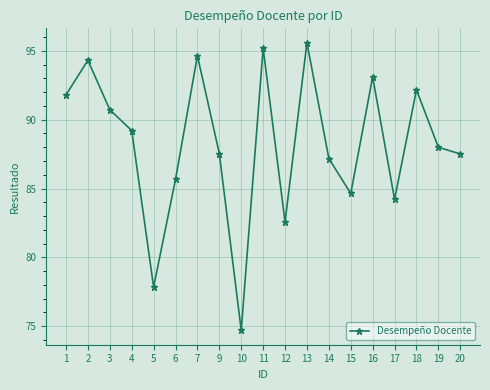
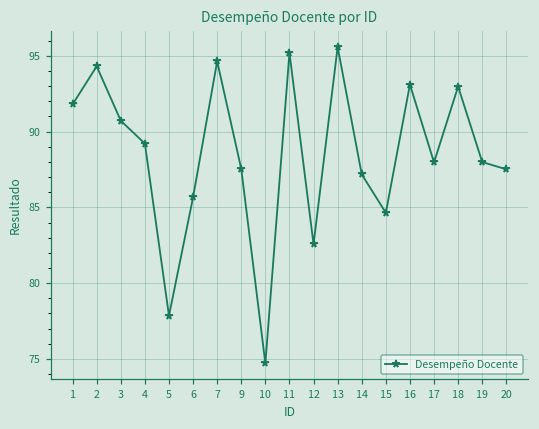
  {
    "1": 91.8,
    "2": 94.3,
    "3": 90.7,
    "4": 89.2,
    "5": 77.8,
    "6": 85.7,
    "7": 94.6,
    "9": 87.5,
    "10": 74.7,
    "11": 95.2,
    "12": 82.6,
    "13": 95.6,
    "14": 87.2,
    "15": 84.6,
    "16": 93.1,
-   "17": 84.2,
-   "18": 92.2,
+   "17": 88.0,
+   "18": 93.0,
    "19": 88.0,
    "20": 87.5
  }
